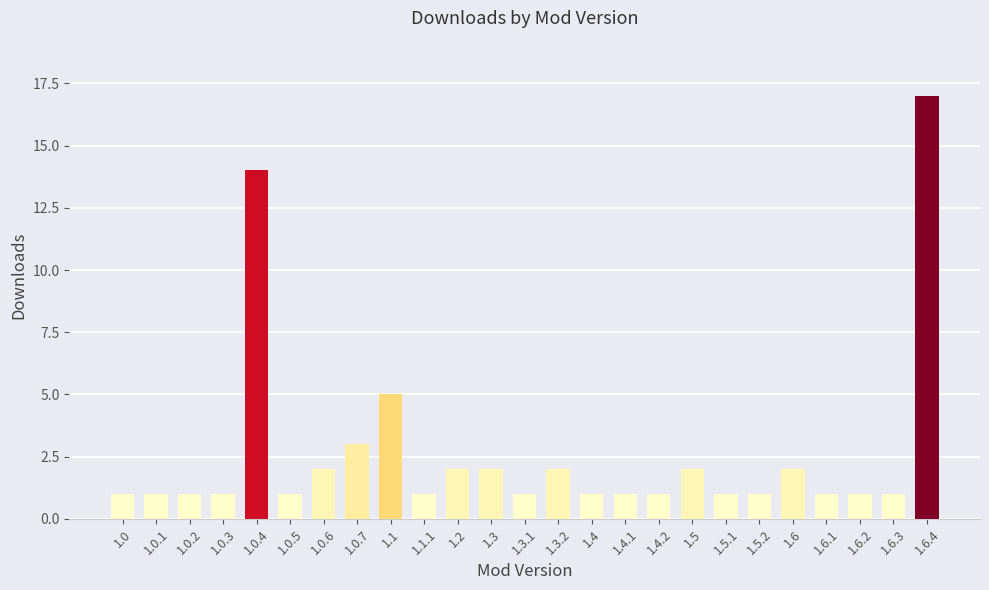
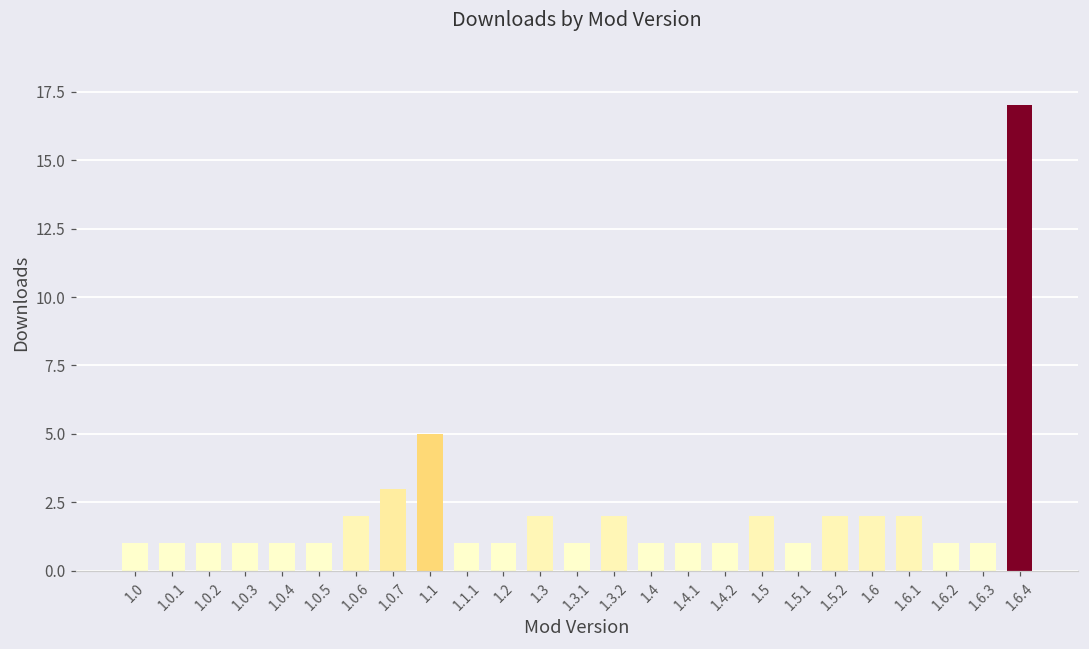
  {
    "1.0": 1,
    "1.0.1": 1,
    "1.0.2": 1,
    "1.0.3": 1,
-   "1.0.4": 14,
+   "1.0.4": 1,
    "1.0.5": 1,
    "1.0.6": 2,
    "1.0.7": 3,
    "1.1": 5,
    "1.1.1": 1,
-   "1.2": 2,
+   "1.2": 1,
    "1.3": 2,
    "1.3.1": 1,
    "1.3.2": 2,
    "1.4": 1,
    "1.4.1": 1,
    "1.4.2": 1,
    "1.5": 2,
    "1.5.1": 1,
-   "1.5.2": 1,
+   "1.5.2": 2,
    "1.6": 2,
-   "1.6.1": 1,
+   "1.6.1": 2,
    "1.6.2": 1,
    "1.6.3": 1,
    "1.6.4": 17
  }
